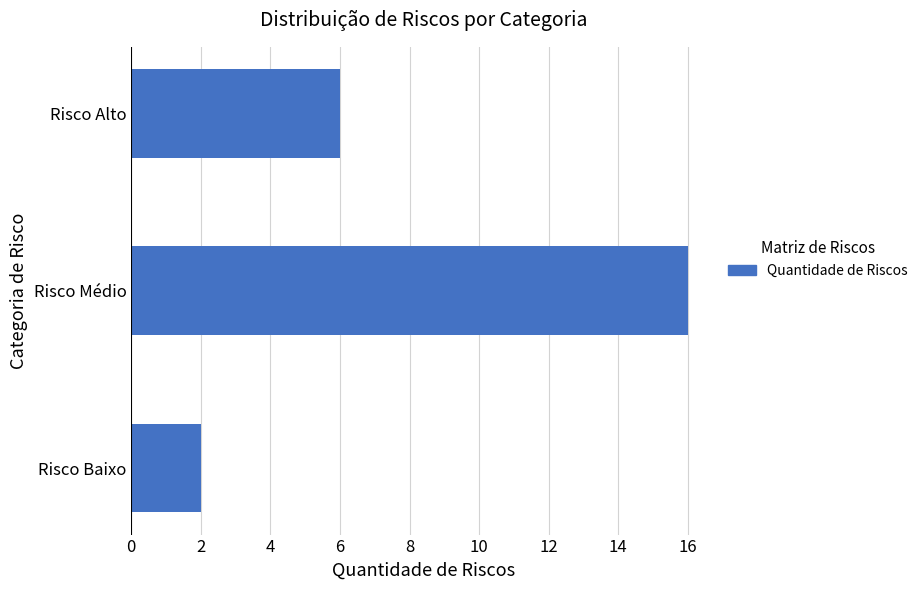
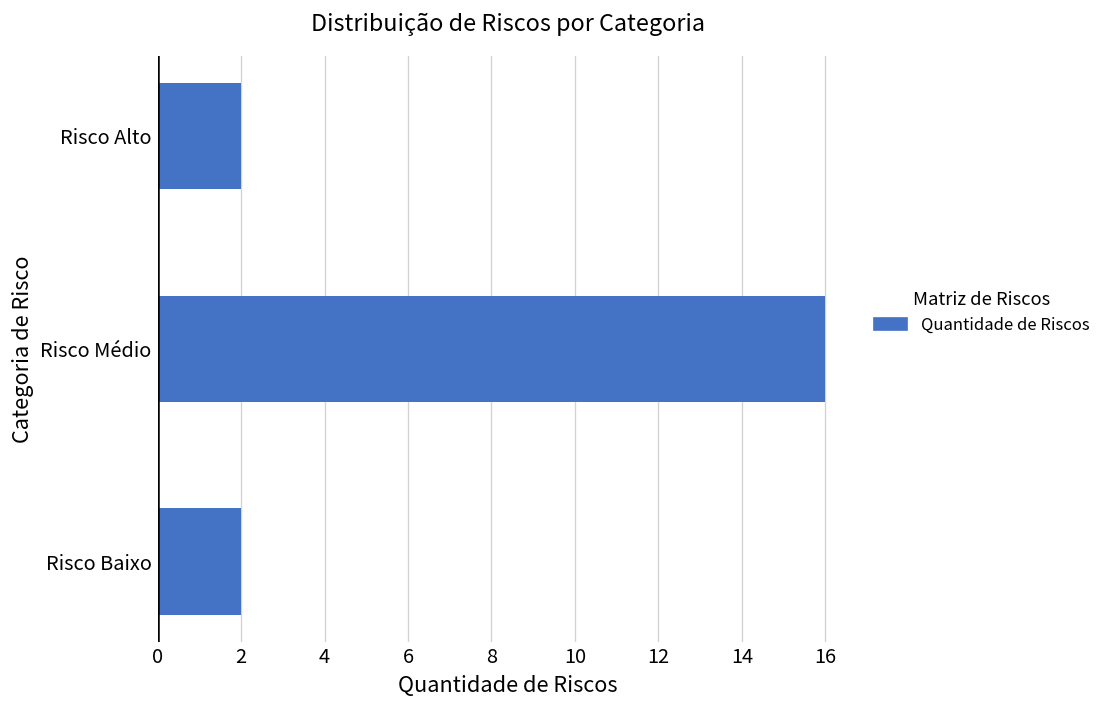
  {
-   "Risco Alto": 6,
+   "Risco Alto": 2,
    "Risco Médio": 16,
    "Risco Baixo": 2
  }
